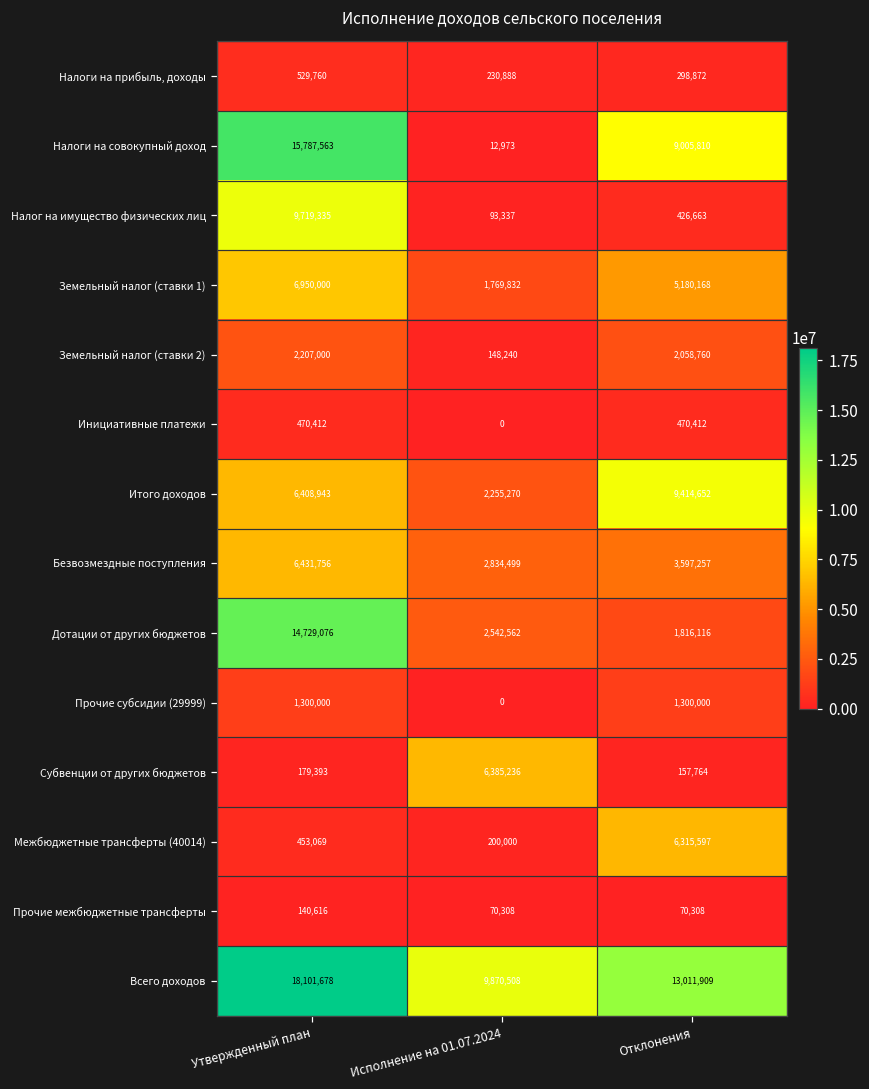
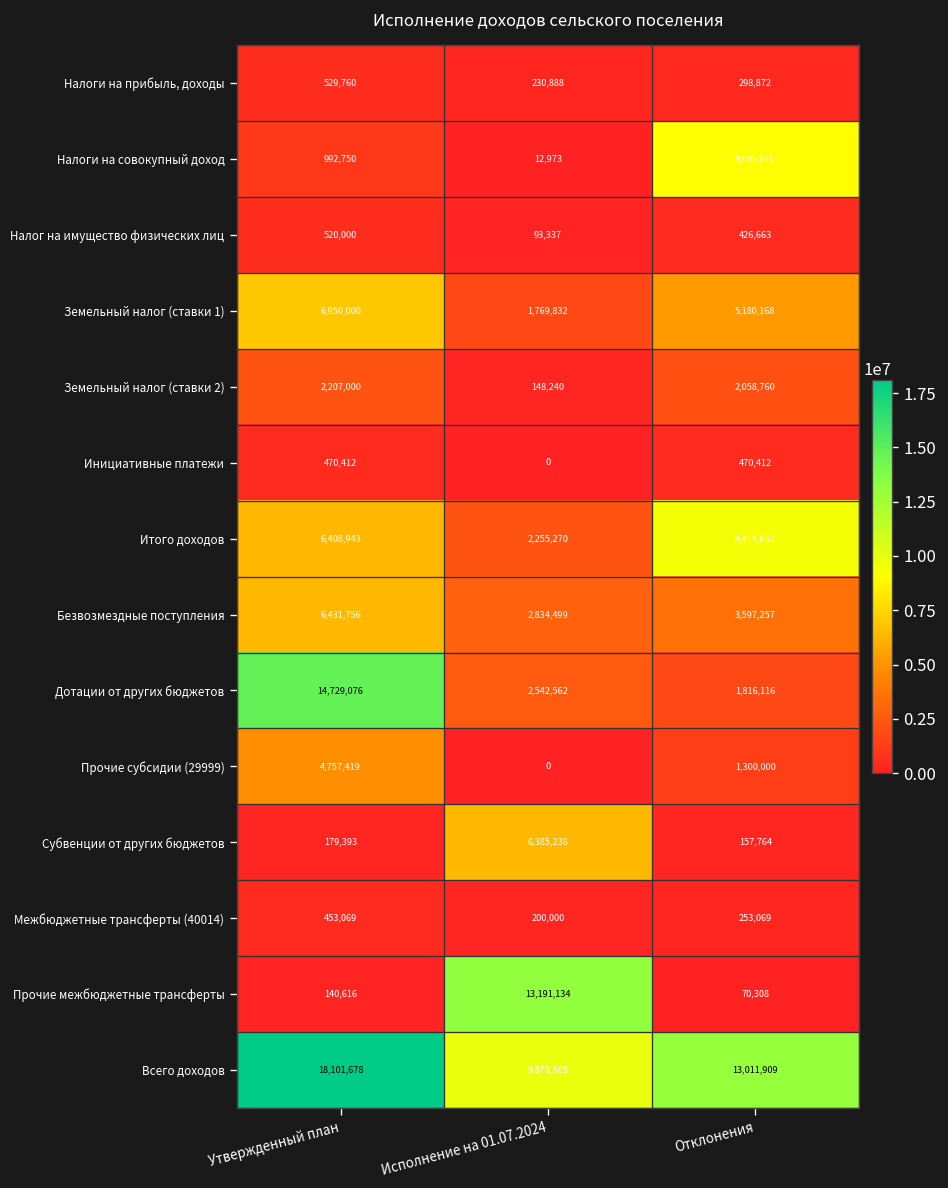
  {
    "Налоги на прибыль, доходы": {
      "Утвержденный план": "529,760",
      "Исполнение на 01.07.2024": "230,888",
      "Отклонения": "298,872"
    },
    "Налоги на совокупный доход": {
-     "Утвержденный план": "15,787,563",
+     "Утвержденный план": "992,750",
      "Исполнение на 01.07.2024": "12,973",
      "Отклонения": "9,005,810"
    },
    "Налог на имущество физических лиц": {
-     "Утвержденный план": "9,719,335",
+     "Утвержденный план": "520,000",
      "Исполнение на 01.07.2024": "93,337",
      "Отклонения": "426,663"
    },
    "Земельный налог (ставки 1)": {
      "Утвержденный план": "6,950,000",
      "Исполнение на 01.07.2024": "1,769,832",
      "Отклонения": "5,180,168"
    },
    "Земельный налог (ставки 2)": {
      "Утвержденный план": "2,207,000",
      "Исполнение на 01.07.2024": "148,240",
      "Отклонения": "2,058,760"
    },
    "Инициативные платежи": {
      "Утвержденный план": "470,412",
      "Исполнение на 01.07.2024": "0",
      "Отклонения": "470,412"
    },
    "Итого доходов": {
      "Утвержденный план": "6,408,943",
      "Исполнение на 01.07.2024": "2,255,270",
      "Отклонения": "9,414,652"
    },
    "Безвозмездные поступления": {
      "Утвержденный план": "6,431,756",
      "Исполнение на 01.07.2024": "2,834,499",
      "Отклонения": "3,597,257"
    },
    "Дотации от других бюджетов": {
      "Утвержденный план": "14,729,076",
      "Исполнение на 01.07.2024": "2,542,562",
      "Отклонения": "1,816,116"
    },
    "Прочие субсидии (29999)": {
-     "Утвержденный план": "1,300,000",
+     "Утвержденный план": "4,757,419",
      "Исполнение на 01.07.2024": "0",
      "Отклонения": "1,300,000"
    },
    "Субвенции от других бюджетов": {
      "Утвержденный план": "179,393",
      "Исполнение на 01.07.2024": "6,385,236",
      "Отклонения": "157,764"
    },
    "Межбюджетные трансферты (40014)": {
      "Утвержденный план": "453,069",
      "Исполнение на 01.07.2024": "200,000",
-     "Отклонения": "6,315,597"
+     "Отклонения": "253,069"
    },
    "Прочие межбюджетные трансферты": {
      "Утвержденный план": "140,616",
-     "Исполнение на 01.07.2024": "70,308",
+     "Исполнение на 01.07.2024": "13,191,134",
      "Отклонения": "70,308"
    },
    "Всего доходов": {
      "Утвержденный план": "18,101,678",
      "Исполнение на 01.07.2024": "9,870,508",
      "Отклонения": "13,011,909"
    }
  }
